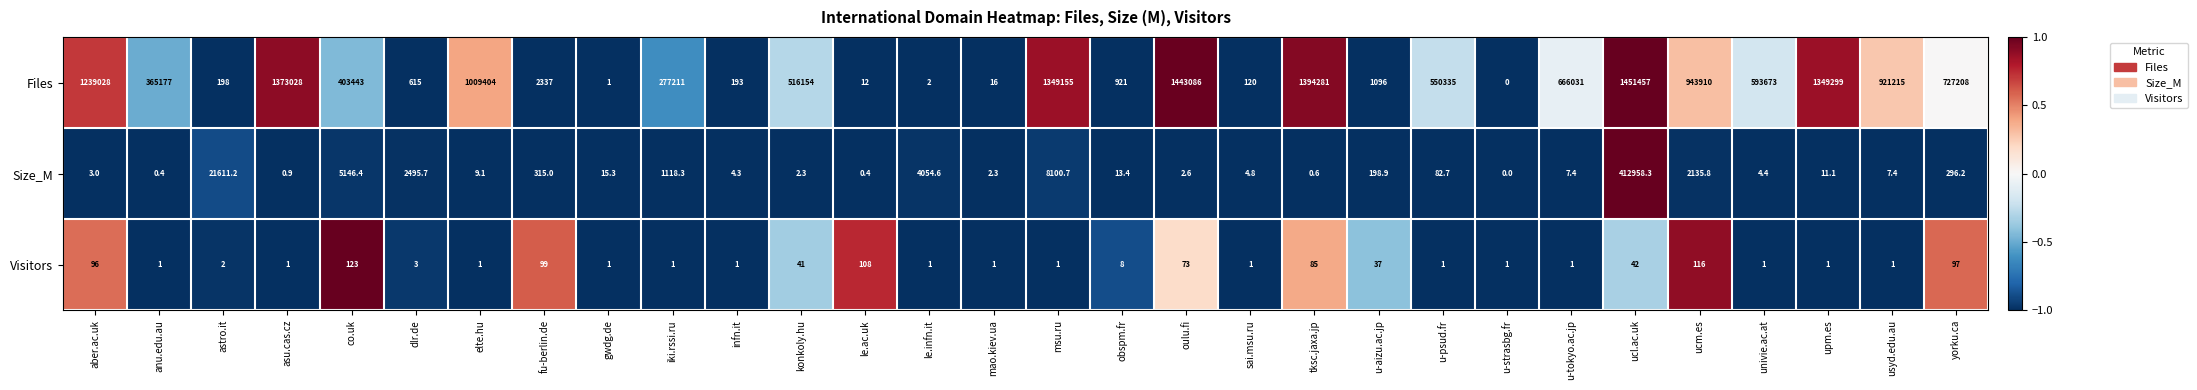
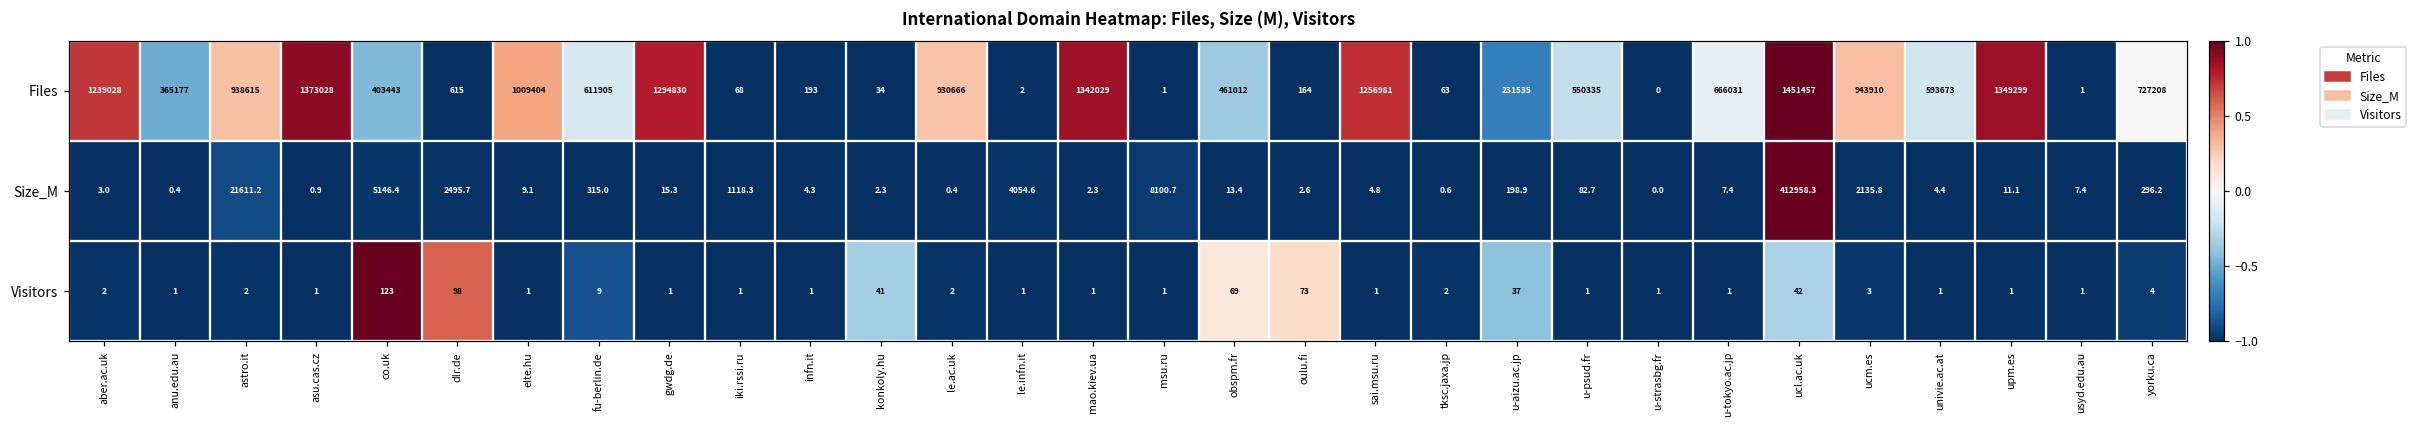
  {
    "Files": {
      "aber.ac.uk": 1239028,
      "anu.edu.au": 365177,
-     "astro.it": 198,
+     "astro.it": 938615,
      "asu.cas.cz": 1373028,
      "co.uk": 403443,
      "dlr.de": 615,
      "elte.hu": 1009404,
-     "fu-berlin.de": 2337,
-     "gwdg.de": 1,
-     "iki.rssi.ru": 277211,
+     "fu-berlin.de": 611905,
+     "gwdg.de": 1294830,
+     "iki.rssi.ru": 68,
      "infn.it": 193,
-     "konkoly.hu": 516154,
-     "le.ac.uk": 12,
+     "konkoly.hu": 34,
+     "le.ac.uk": 930666,
      "le.infn.it": 2,
-     "mao.kiev.ua": 16,
-     "msu.ru": 1349155,
-     "obspm.fr": 921,
-     "oulu.fi": 1443086,
-     "sai.msu.ru": 120,
-     "tksc.jaxa.jp": 1394281,
-     "u-aizu.ac.jp": 1096,
+     "mao.kiev.ua": 1342029,
+     "msu.ru": 1,
+     "obspm.fr": 461012,
+     "oulu.fi": 164,
+     "sai.msu.ru": 1256981,
+     "tksc.jaxa.jp": 63,
+     "u-aizu.ac.jp": 231535,
      "u-psud.fr": 550335,
      "u-strasbg.fr": 0,
      "u-tokyo.ac.jp": 666031,
      "ucl.ac.uk": 1451457,
      "ucm.es": 943910,
      "univie.ac.at": 593673,
      "upm.es": 1349299,
-     "usyd.edu.au": 921215,
+     "usyd.edu.au": 1,
      "yorku.ca": 727208
    },
    "Size_M": {
      "aber.ac.uk": 3.0,
      "anu.edu.au": 0.4,
      "astro.it": 21611.2,
      "asu.cas.cz": 0.9,
      "co.uk": 5146.4,
      "dlr.de": 2495.7,
      "elte.hu": 9.1,
      "fu-berlin.de": 315.0,
      "gwdg.de": 15.3,
      "iki.rssi.ru": 1118.3,
      "infn.it": 4.3,
      "konkoly.hu": 2.3,
      "le.ac.uk": 0.4,
      "le.infn.it": 4054.6,
      "mao.kiev.ua": 2.3,
      "msu.ru": 8100.7,
      "obspm.fr": 13.4,
      "oulu.fi": 2.6,
      "sai.msu.ru": 4.8,
      "tksc.jaxa.jp": 0.6,
      "u-aizu.ac.jp": 198.9,
      "u-psud.fr": 82.7,
      "u-strasbg.fr": 0.0,
      "u-tokyo.ac.jp": 7.4,
      "ucl.ac.uk": 412958.3,
      "ucm.es": 2135.8,
      "univie.ac.at": 4.4,
      "upm.es": 11.1,
      "usyd.edu.au": 7.4,
      "yorku.ca": 296.2
    },
    "Visitors": {
-     "aber.ac.uk": 96,
+     "aber.ac.uk": 2,
      "anu.edu.au": 1,
      "astro.it": 2,
      "asu.cas.cz": 1,
      "co.uk": 123,
-     "dlr.de": 3,
+     "dlr.de": 98,
      "elte.hu": 1,
-     "fu-berlin.de": 99,
+     "fu-berlin.de": 9,
      "gwdg.de": 1,
      "iki.rssi.ru": 1,
      "infn.it": 1,
      "konkoly.hu": 41,
-     "le.ac.uk": 108,
+     "le.ac.uk": 2,
      "le.infn.it": 1,
      "mao.kiev.ua": 1,
      "msu.ru": 1,
-     "obspm.fr": 8,
+     "obspm.fr": 69,
      "oulu.fi": 73,
      "sai.msu.ru": 1,
-     "tksc.jaxa.jp": 85,
+     "tksc.jaxa.jp": 2,
      "u-aizu.ac.jp": 37,
      "u-psud.fr": 1,
      "u-strasbg.fr": 1,
      "u-tokyo.ac.jp": 1,
      "ucl.ac.uk": 42,
-     "ucm.es": 116,
+     "ucm.es": 3,
      "univie.ac.at": 1,
      "upm.es": 1,
      "usyd.edu.au": 1,
-     "yorku.ca": 97
+     "yorku.ca": 4
    }
  }
